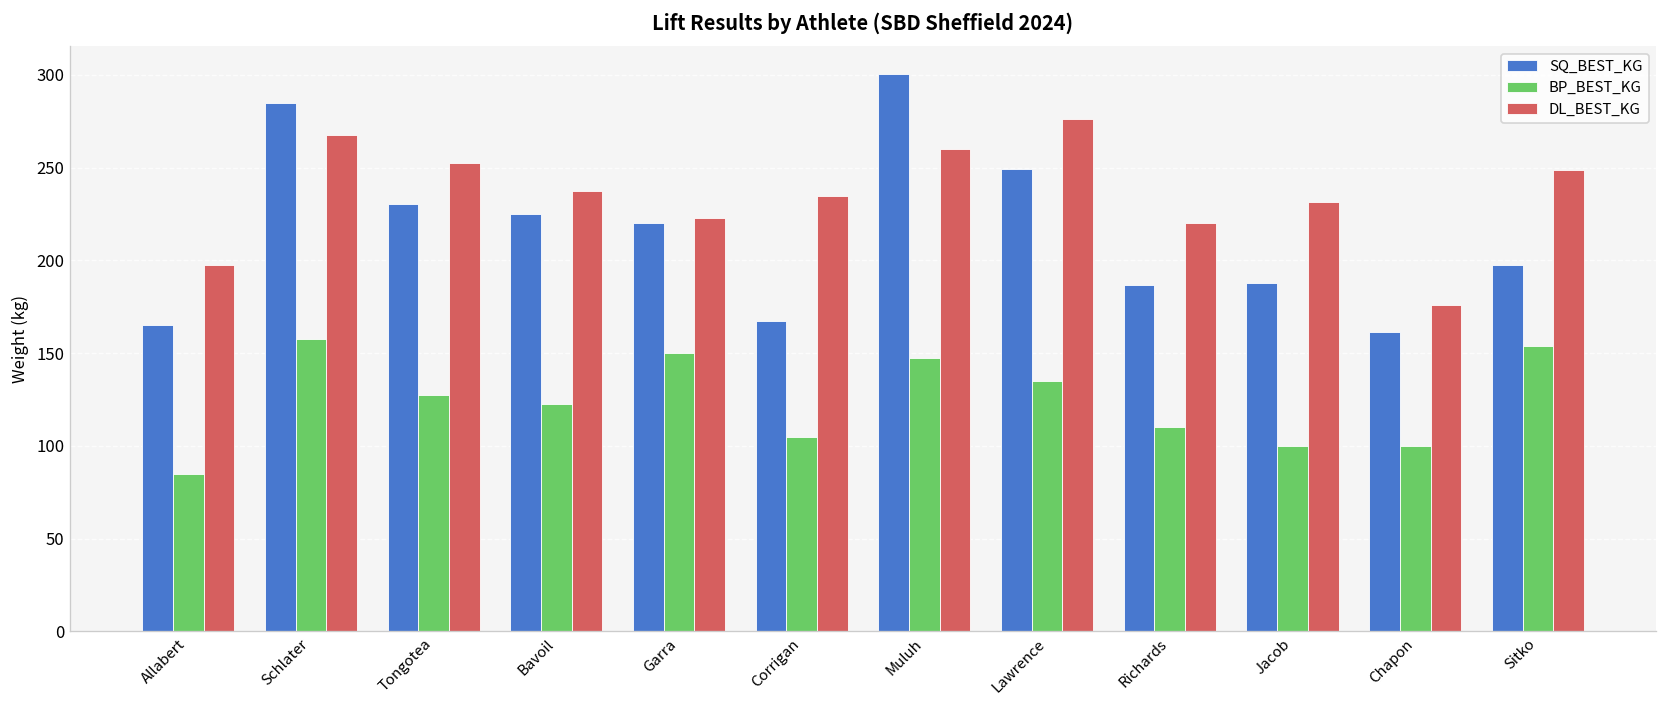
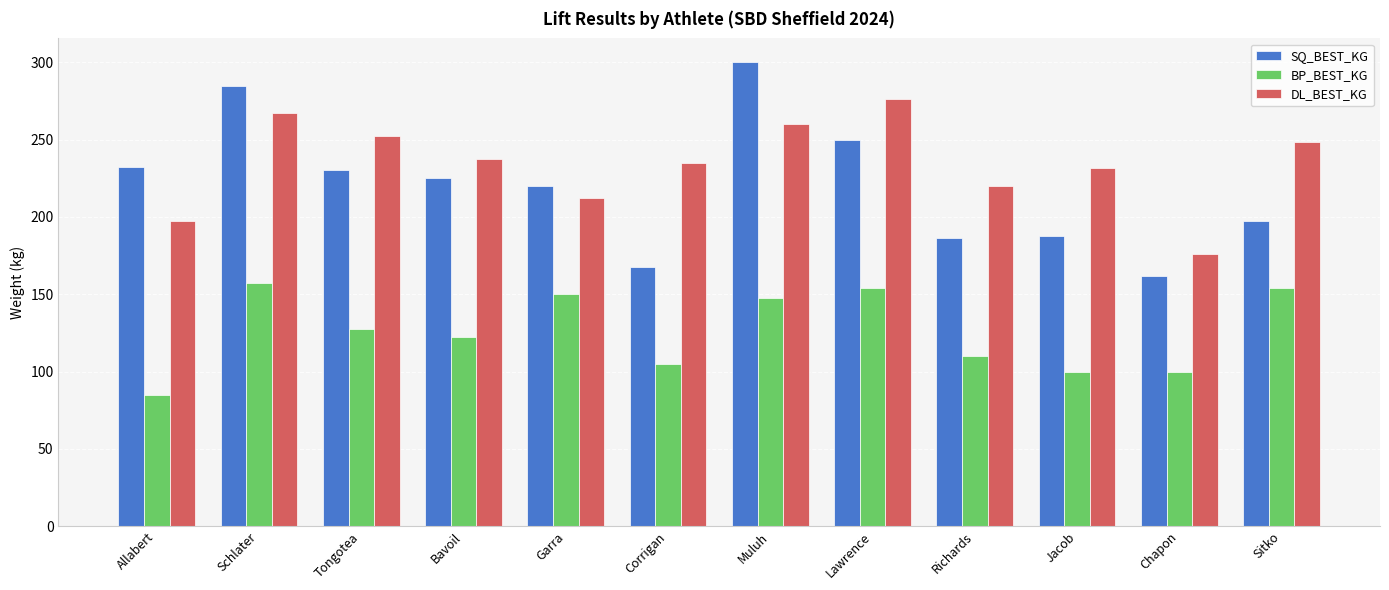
  {
    "SQ_BEST_KG": {
-     "Allabert": 165,
+     "Allabert": 232,
      "Schlater": 285,
      "Tongotea": 231,
      "Bavoil": 225,
      "Garra": 220,
      "Corrigan": 168,
      "Muluh": 301,
      "Lawrence": 250,
      "Richards": 187,
      "Jacob": 188,
      "Chapon": 162,
      "Sitko": 198
    },
    "BP_BEST_KG": {
      "Allabert": 85,
      "Schlater": 158,
      "Tongotea": 128,
      "Bavoil": 123,
      "Garra": 150,
      "Corrigan": 105,
      "Muluh": 148,
-     "Lawrence": 135,
+     "Lawrence": 154,
      "Richards": 110,
      "Jacob": 100,
      "Chapon": 100,
      "Sitko": 154
    },
    "DL_BEST_KG": {
      "Allabert": 198,
      "Schlater": 268,
      "Tongotea": 253,
      "Bavoil": 238,
-     "Garra": 223,
+     "Garra": 213,
      "Corrigan": 235,
      "Muluh": 260,
      "Lawrence": 276,
      "Richards": 220,
      "Jacob": 232,
      "Chapon": 176,
      "Sitko": 249
    }
  }
